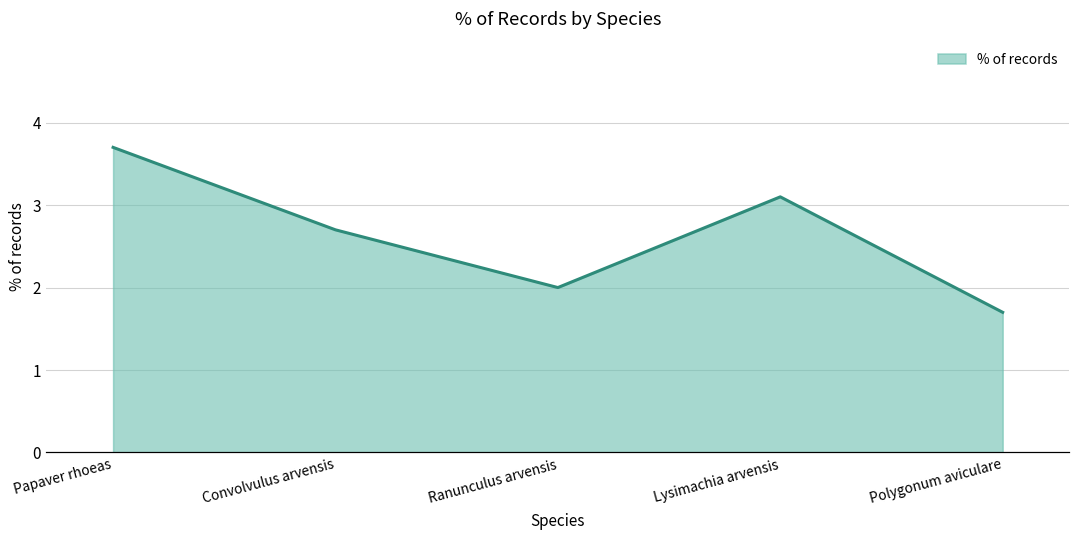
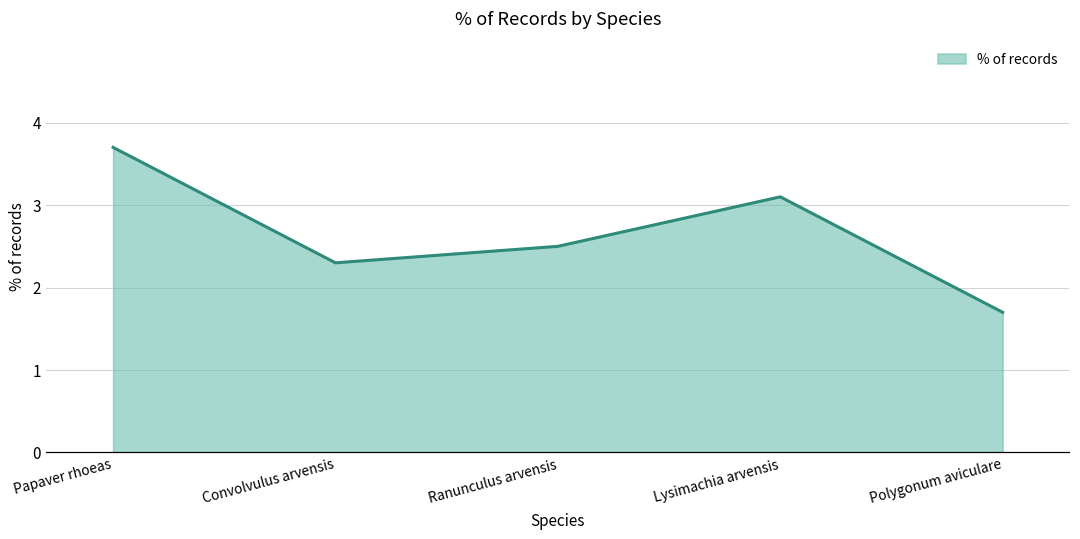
  {
    "Papaver rhoeas": 3.7,
-   "Convolvulus arvensis": 2.7,
-   "Ranunculus arvensis": 2.0,
+   "Convolvulus arvensis": 2.3,
+   "Ranunculus arvensis": 2.5,
    "Lysimachia arvensis": 3.1,
    "Polygonum aviculare": 1.7
  }
